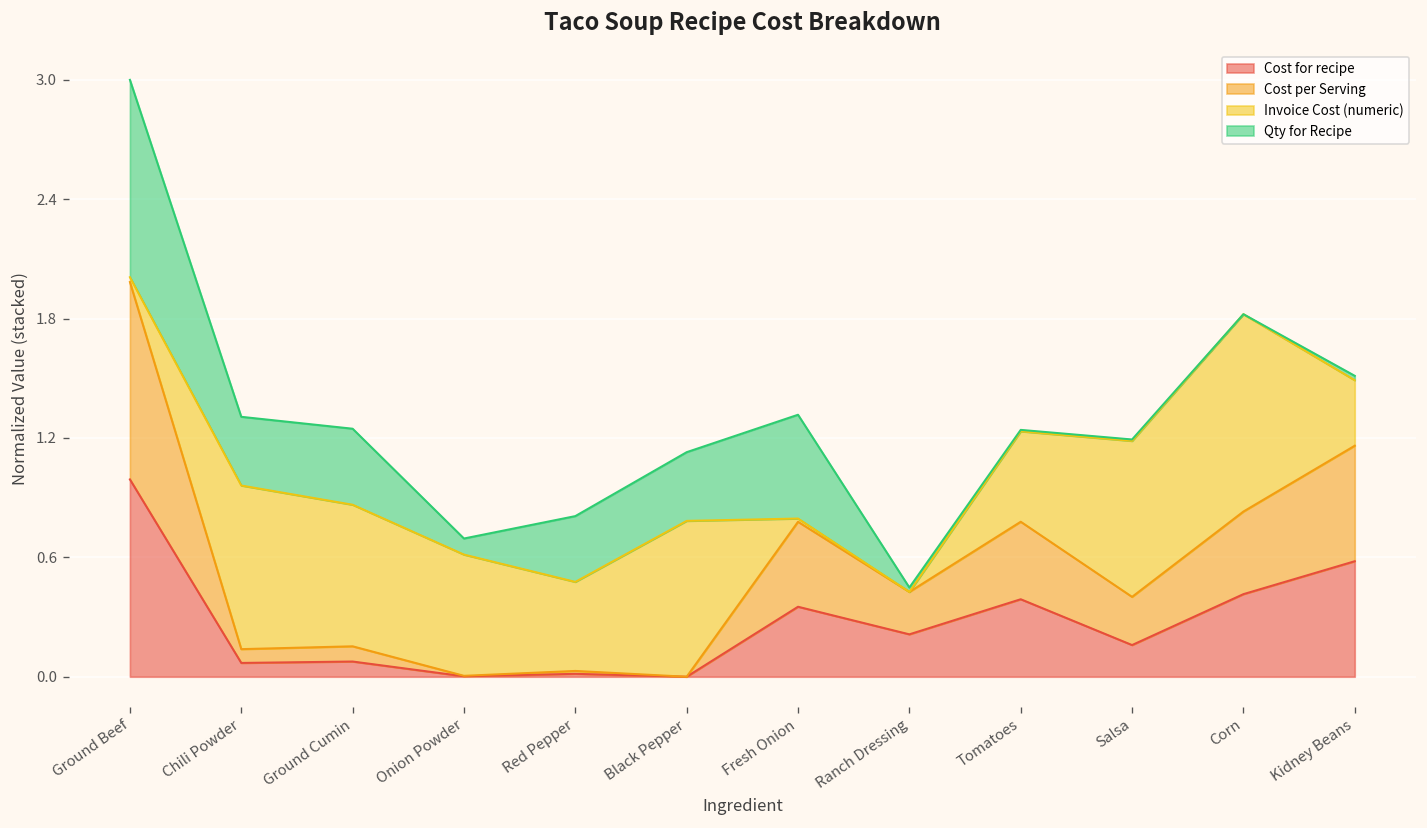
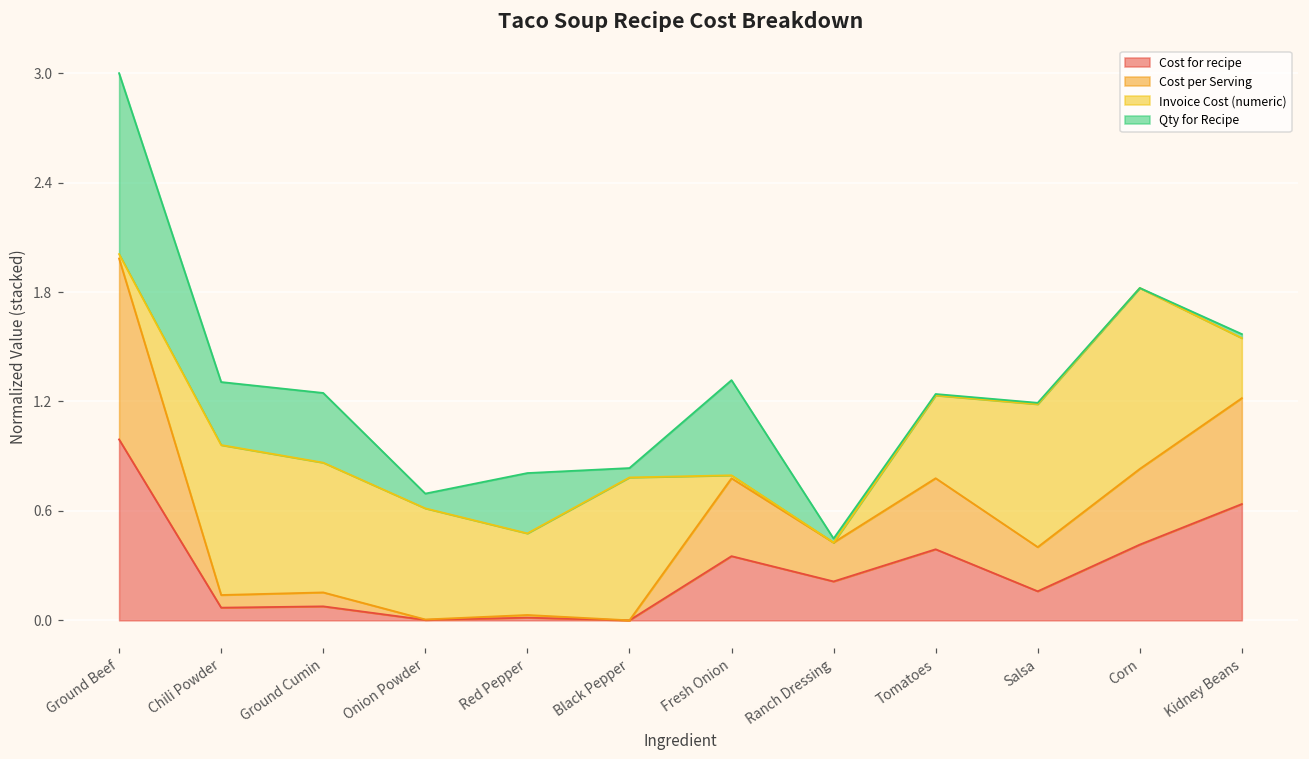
  {
    "Cost for recipe": {
      "Ground Beef": 1.00,
      "Chili Powder": 0.07,
      "Ground Cumin": 0.08,
      "Fresh Onion": 0.35,
      "Ranch Dressing": 0.21,
      "Tomatoes": 0.39,
      "Salsa": 0.16,
      "Corn": 0.42,
-     "Kidney Beans": 0.59
+     "Kidney Beans": 0.64
    },
    "Qty for Recipe": {
      "Ground Beef": 1.00,
      "Chili Powder": 0.35,
      "Ground Cumin": 0.39,
      "Onion Powder": 0.08,
      "Red Pepper": 0.33,
-     "Black Pepper": 0.35,
+     "Black Pepper": 0.05,
      "Fresh Onion": 0.53,
      "Ranch Dressing": 0.02,
      "Kidney Beans": 0.02
    }
  }
